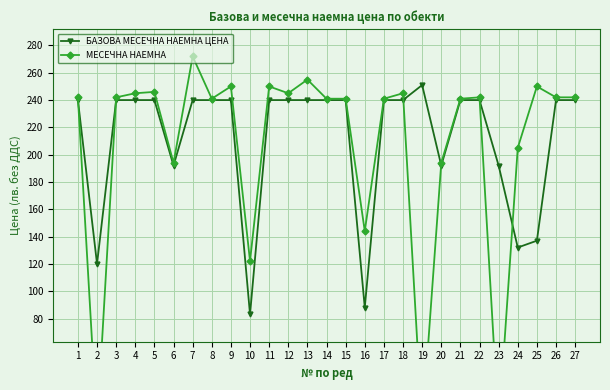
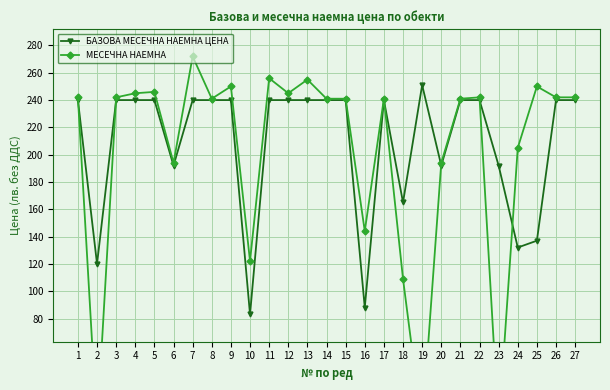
  {
    "БАЗОВА МЕСЕЧНА НАЕМНА ЦЕНА": {
      "1": 240,
      "2": 120,
      "3": 240,
      "4": 240,
      "5": 240,
      "6": 192,
      "7": 240,
      "9": 240,
      "10": 83,
      "11": 240,
      "12": 240,
      "13": 240,
      "16": 88,
-     "18": 240,
+     "18": 165,
      "19": 251,
      "20": 192,
      "22": 240,
      "23": 192,
      "24": 132,
      "25": 137,
      "26": 240,
      "27": 240
    },
    "МЕСЕЧНА НАЕМНА": {
      "1": 242,
      "3": 242,
      "4": 245,
      "5": 246,
      "6": 194,
      "9": 250,
      "10": 122,
-     "11": 250,
+     "11": 256,
      "12": 245,
      "13": 255,
      "16": 144,
-     "18": 245,
+     "18": 109,
      "20": 194,
      "22": 242,
      "24": 205,
      "25": 250,
      "26": 242,
      "27": 242
    }
  }
